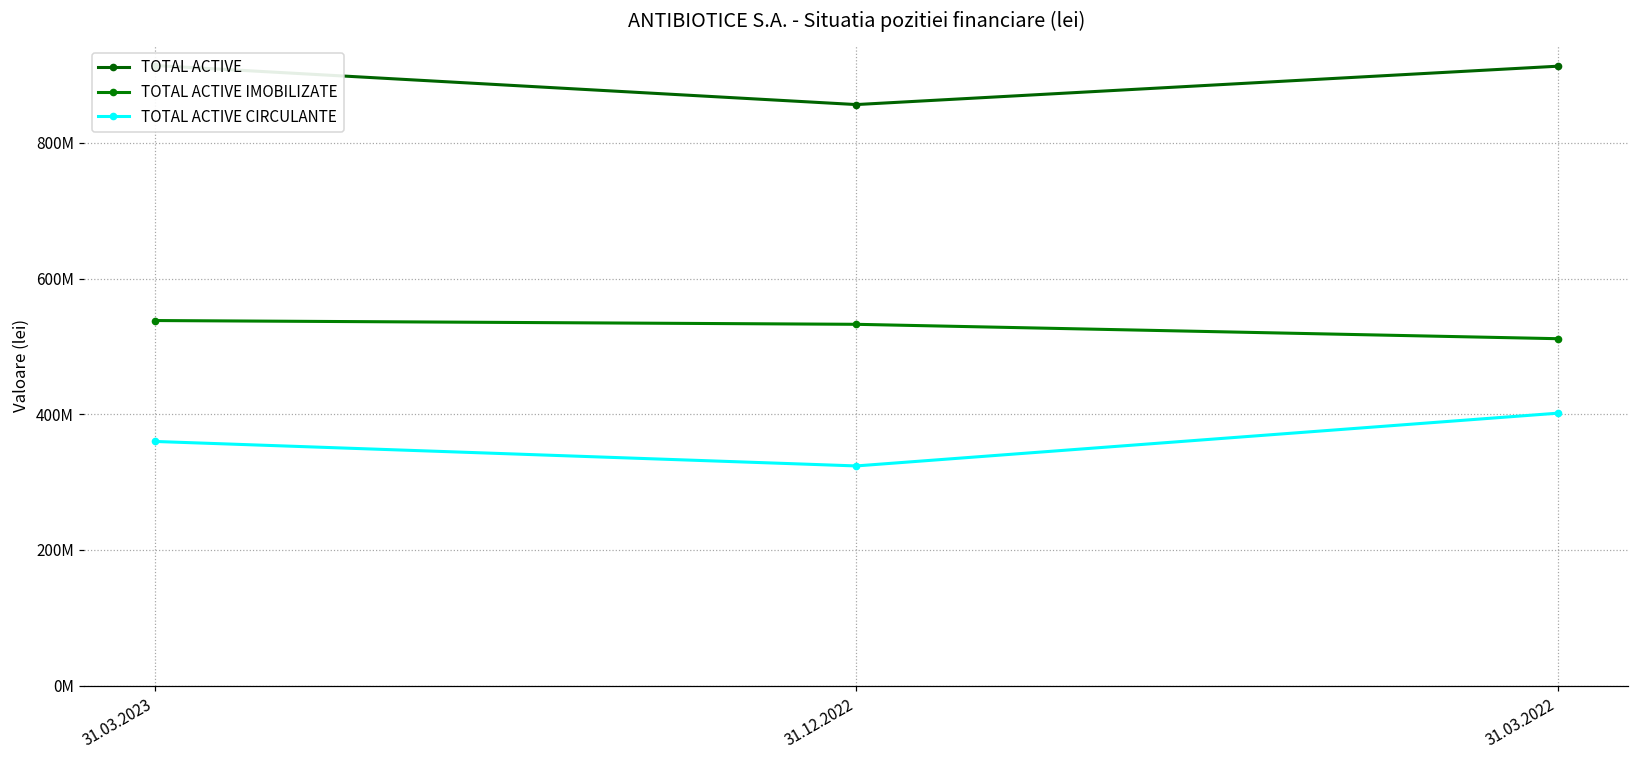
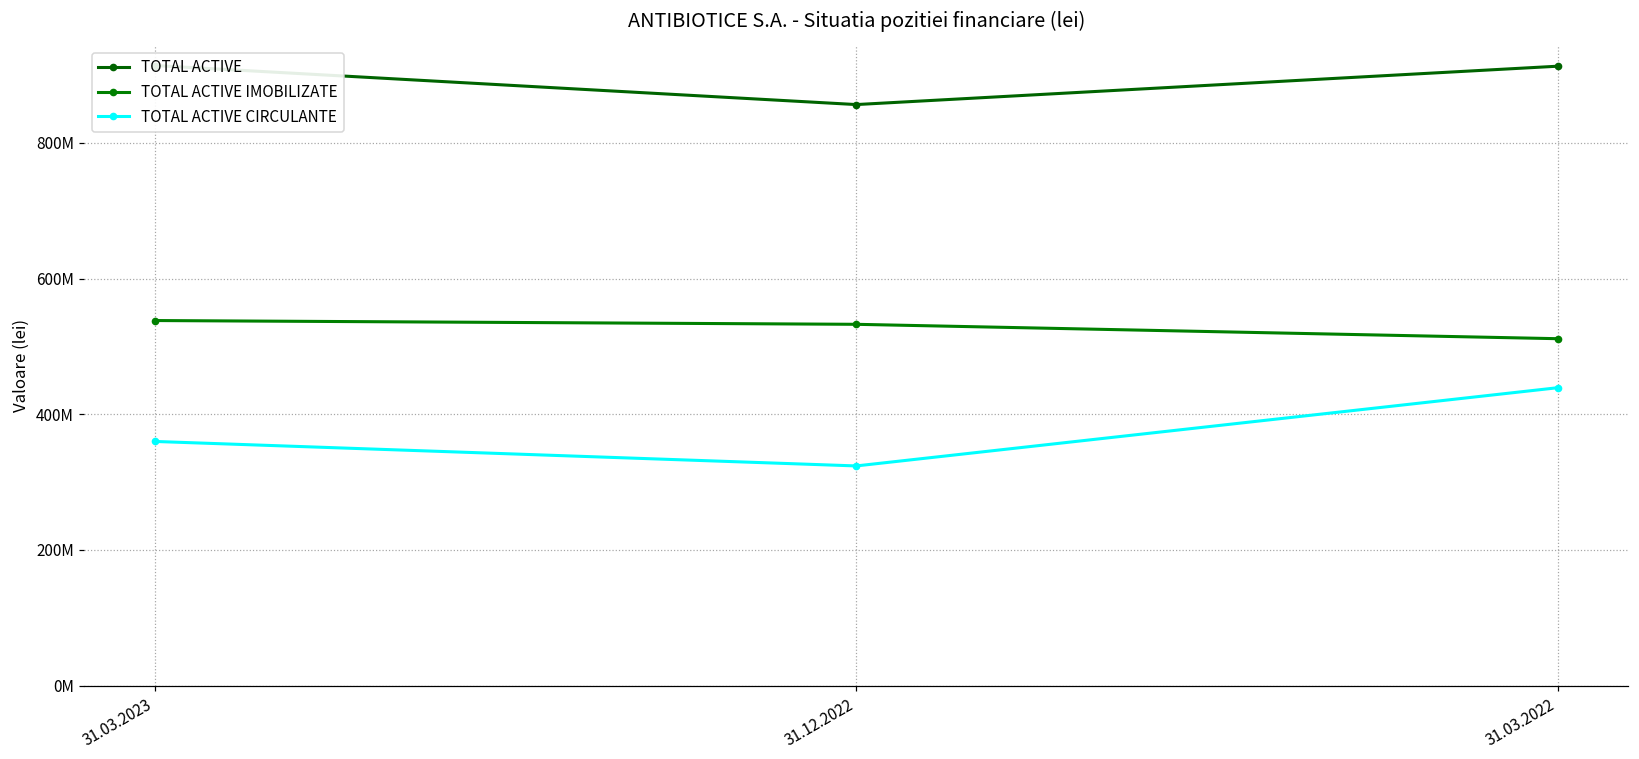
  {
    "TOTAL ACTIVE CIRCULANTE": {
      "31.03.2023": 360000000,
      "31.12.2022": 320000000,
-     "31.03.2022": 400000000
+     "31.03.2022": 440000000
    }
  }
